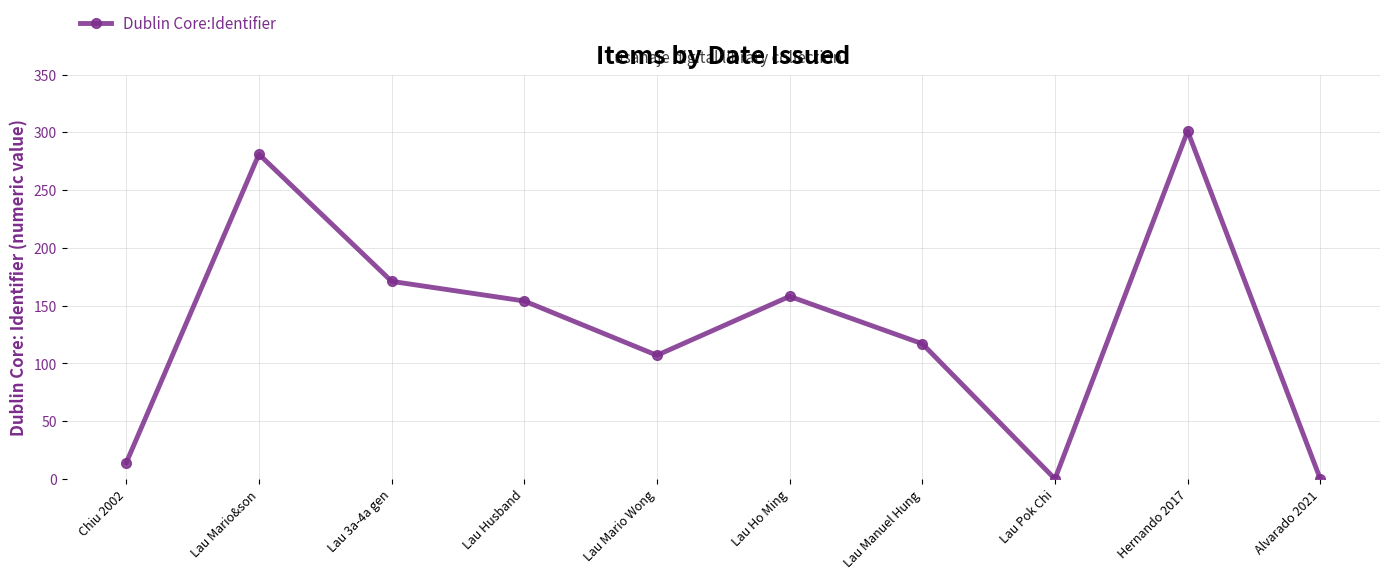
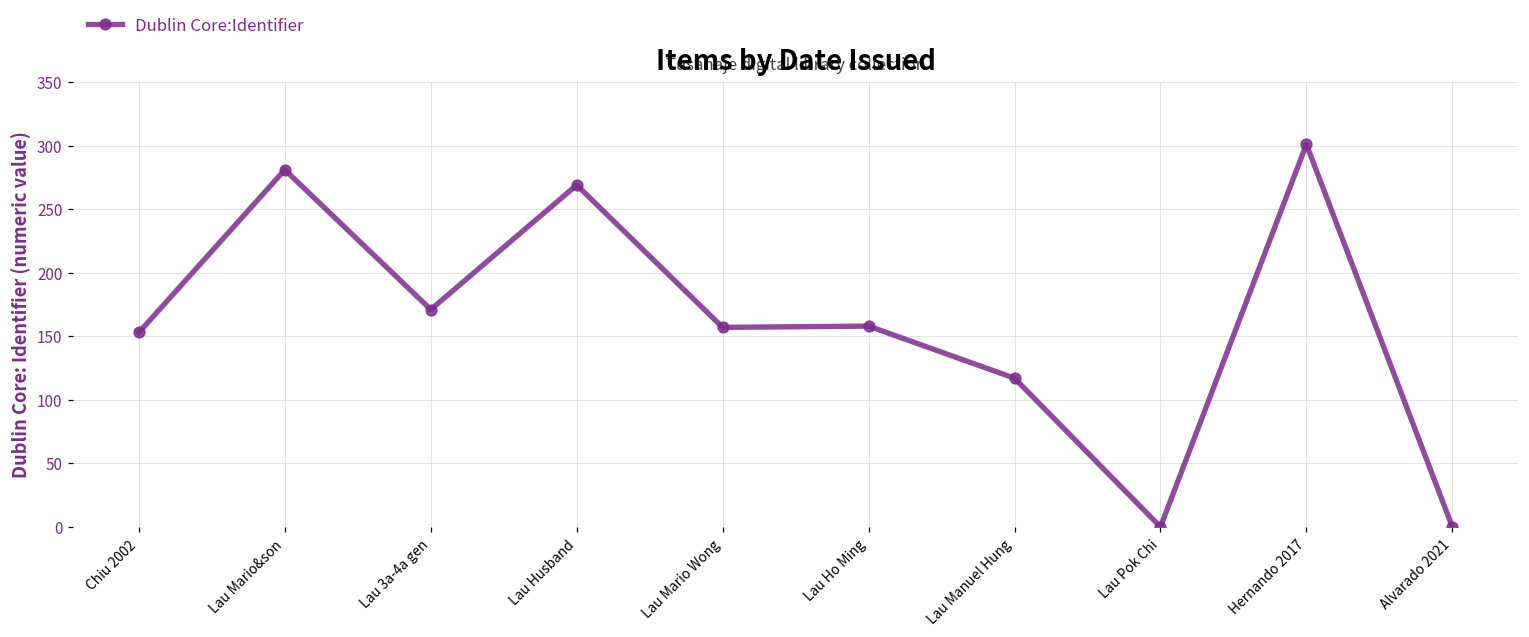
  {
-   "Chiu 2002": 14,
+   "Chiu 2002": 153,
    "Lau Mario&son": 281,
    "Lau 3a-4a gen": 171,
-   "Lau Husband": 154,
-   "Lau Mario Wong": 107,
+   "Lau Husband": 269,
+   "Lau Mario Wong": 157,
    "Lau Ho Ming": 158,
    "Lau Manuel Hung": 117,
    "Lau Pok Chi": 0,
    "Hernando 2017": 301,
    "Alvarado 2021": 0
  }
